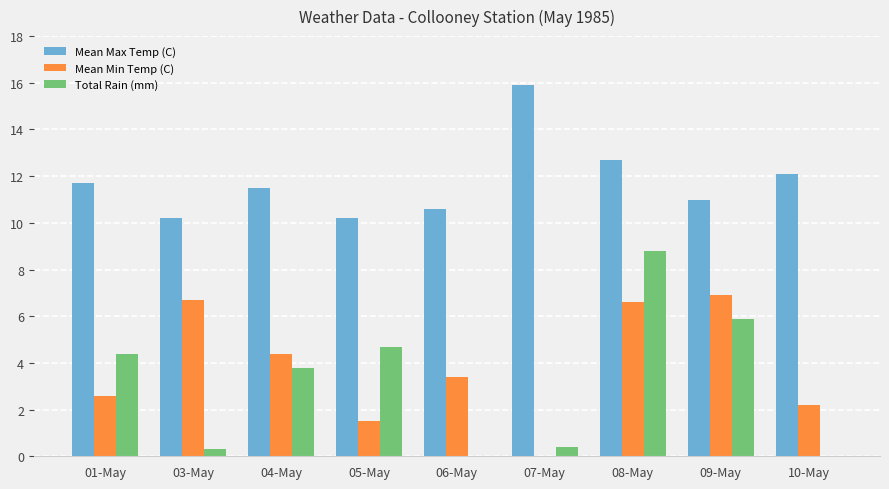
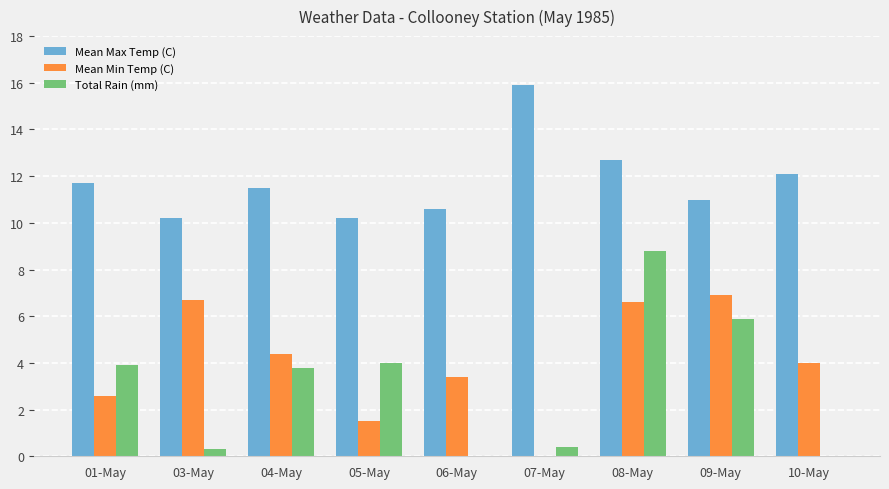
  {
    "Mean Max Temp (C)": {
      "01-May": 11.7,
      "03-May": 10.2,
      "04-May": 11.5,
      "05-May": 10.2,
      "06-May": 10.6,
      "07-May": 15.9,
      "08-May": 12.7,
      "09-May": 11.0,
      "10-May": 12.1
    },
    "Mean Min Temp (C)": {
      "01-May": 2.6,
      "03-May": 6.7,
      "04-May": 4.4,
      "05-May": 1.5,
      "06-May": 3.4,
      "08-May": 6.6,
      "09-May": 6.9,
-     "10-May": 2.2
+     "10-May": 4.0
    },
    "Total Rain (mm)": {
-     "01-May": 4.4,
+     "01-May": 3.9,
      "03-May": 0.3,
      "04-May": 3.8,
-     "05-May": 4.7,
+     "05-May": 4.0,
      "06-May": 0.0,
      "07-May": 0.4,
      "08-May": 8.8,
      "09-May": 5.9,
      "10-May": 0.0
    }
  }
